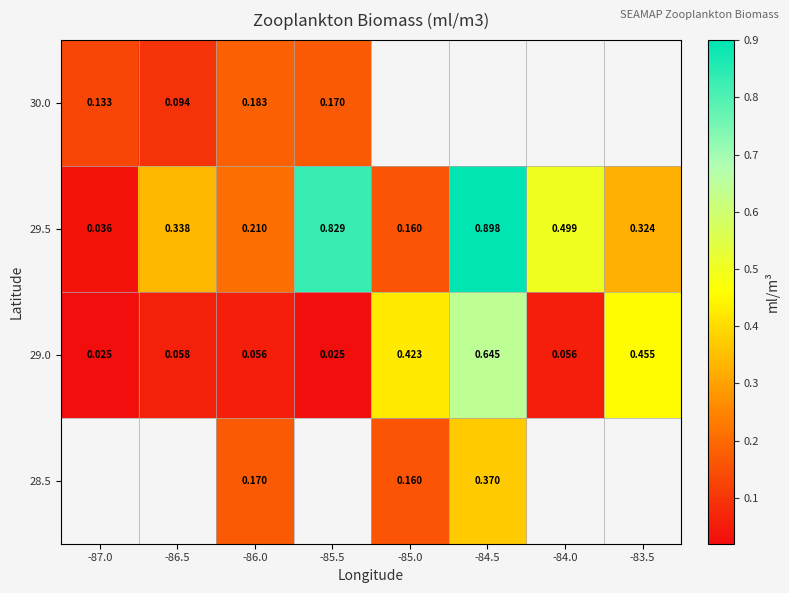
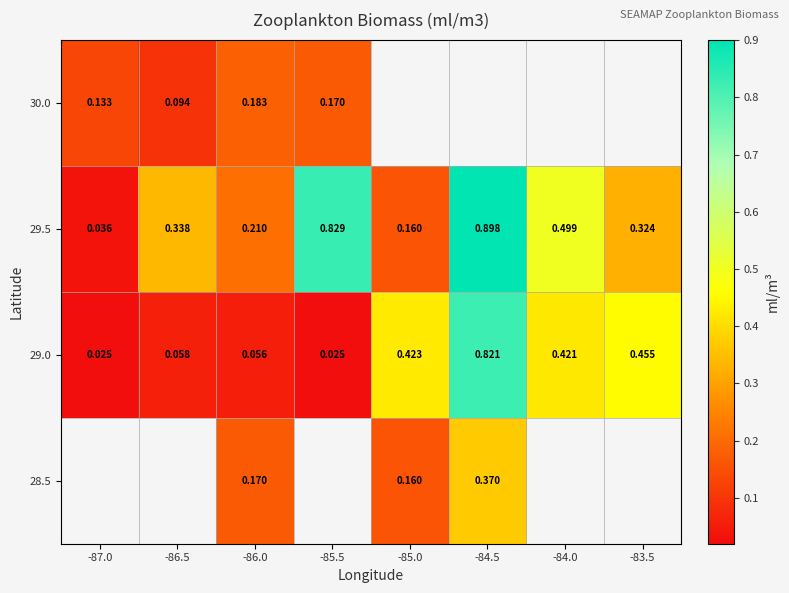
  {
    "30.0": {
      "-87.0": 0.133,
      "-86.5": 0.094,
      "-86.0": 0.183,
      "-85.5": 0.170
    },
    "29.5": {
      "-87.0": 0.036,
      "-86.5": 0.338,
      "-86.0": 0.210,
      "-85.5": 0.829,
      "-85.0": 0.160,
      "-84.5": 0.898,
      "-84.0": 0.499,
      "-83.5": 0.324
    },
    "29.0": {
      "-87.0": 0.025,
      "-86.5": 0.058,
      "-86.0": 0.056,
      "-85.5": 0.025,
      "-85.0": 0.423,
-     "-84.5": 0.645,
-     "-84.0": 0.056,
+     "-84.5": 0.821,
+     "-84.0": 0.421,
      "-83.5": 0.455
    },
    "28.5": {
      "-86.0": 0.170,
      "-85.0": 0.160,
      "-84.5": 0.370
    }
  }
